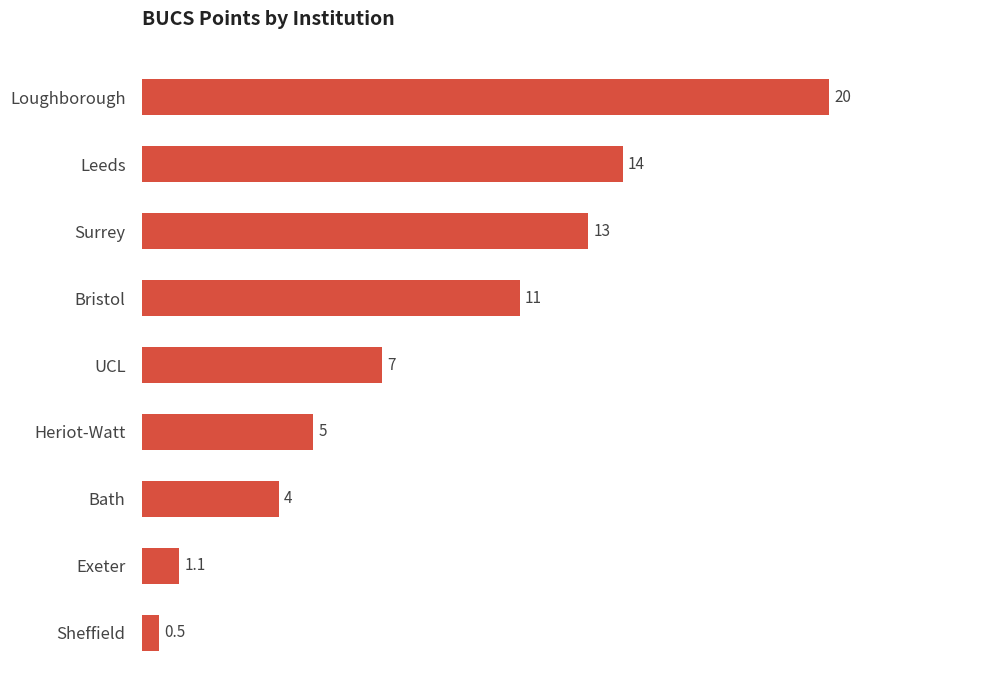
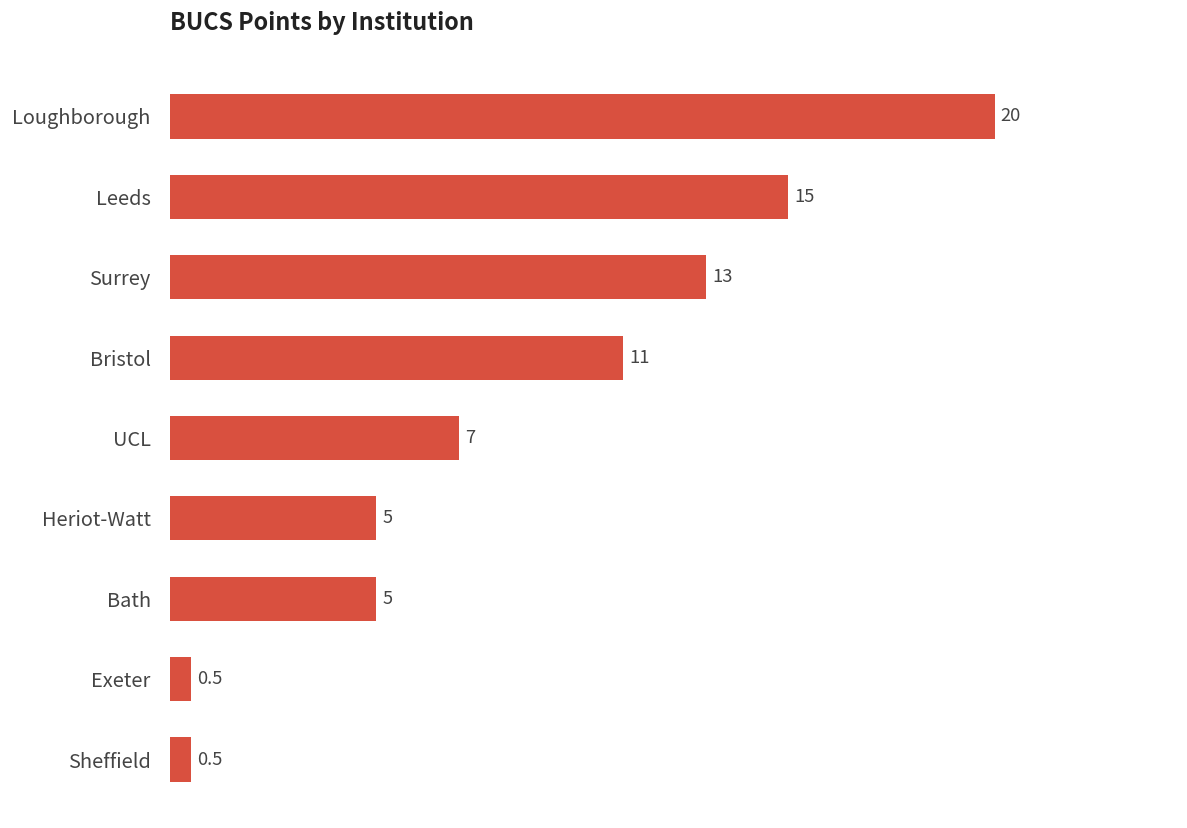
  {
    "Loughborough": 20,
-   "Leeds": 14,
+   "Leeds": 15,
    "Surrey": 13,
    "Bristol": 11,
    "UCL": 7,
    "Heriot-Watt": 5,
-   "Bath": 4,
-   "Exeter": 1.1,
+   "Bath": 5,
+   "Exeter": 0.5,
    "Sheffield": 0.5
  }
